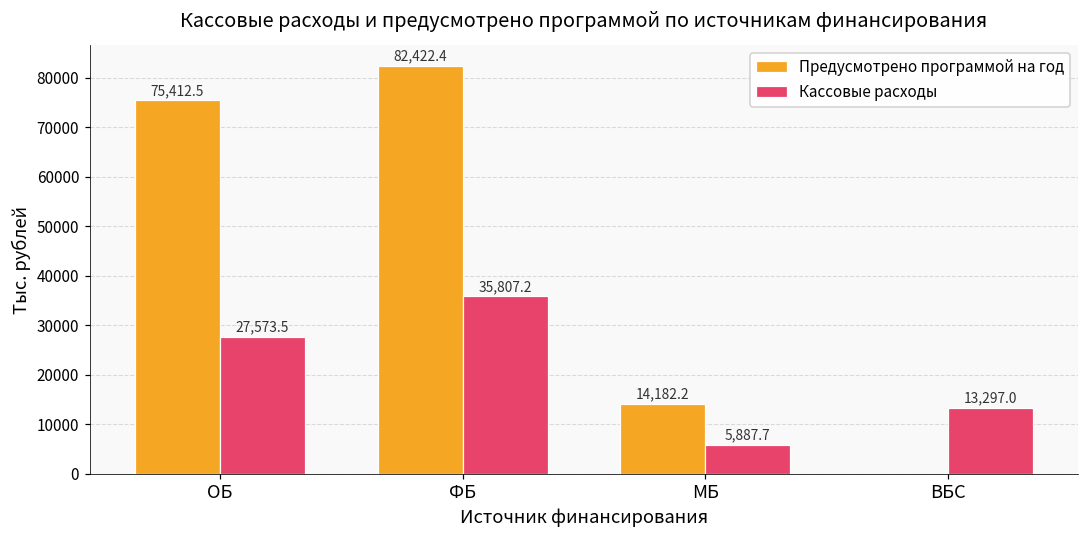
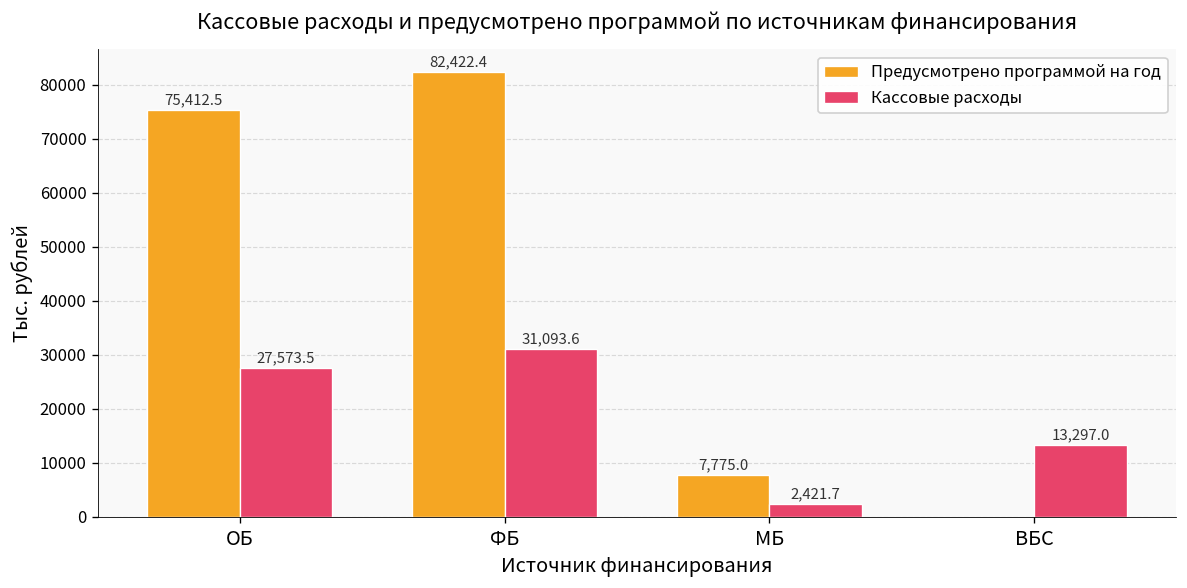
  {
    "Предусмотрено программой на год": {
      "ОБ": "75,412.5",
      "ФБ": "82,422.4",
-     "МБ": "14,182.2"
+     "МБ": "7,775.0"
    },
    "Кассовые расходы": {
      "ОБ": "27,573.5",
-     "ФБ": "35,807.2",
-     "МБ": "5,887.7",
+     "ФБ": "31,093.6",
+     "МБ": "2,421.7",
      "ВБС": "13,297.0"
    }
  }
